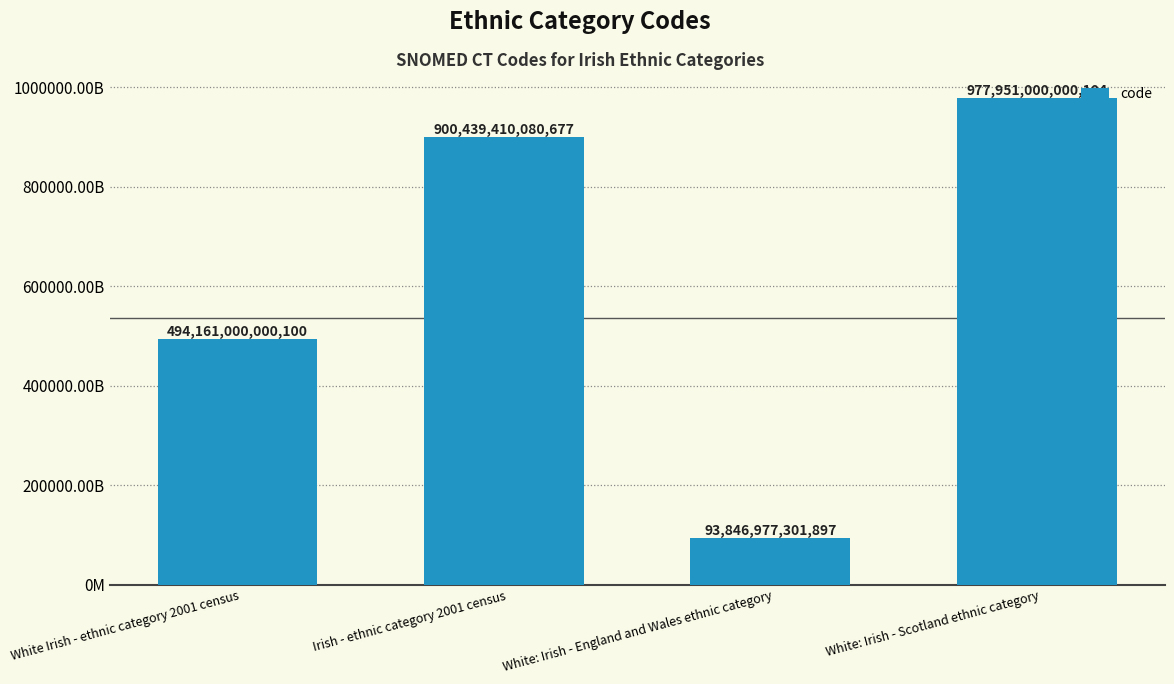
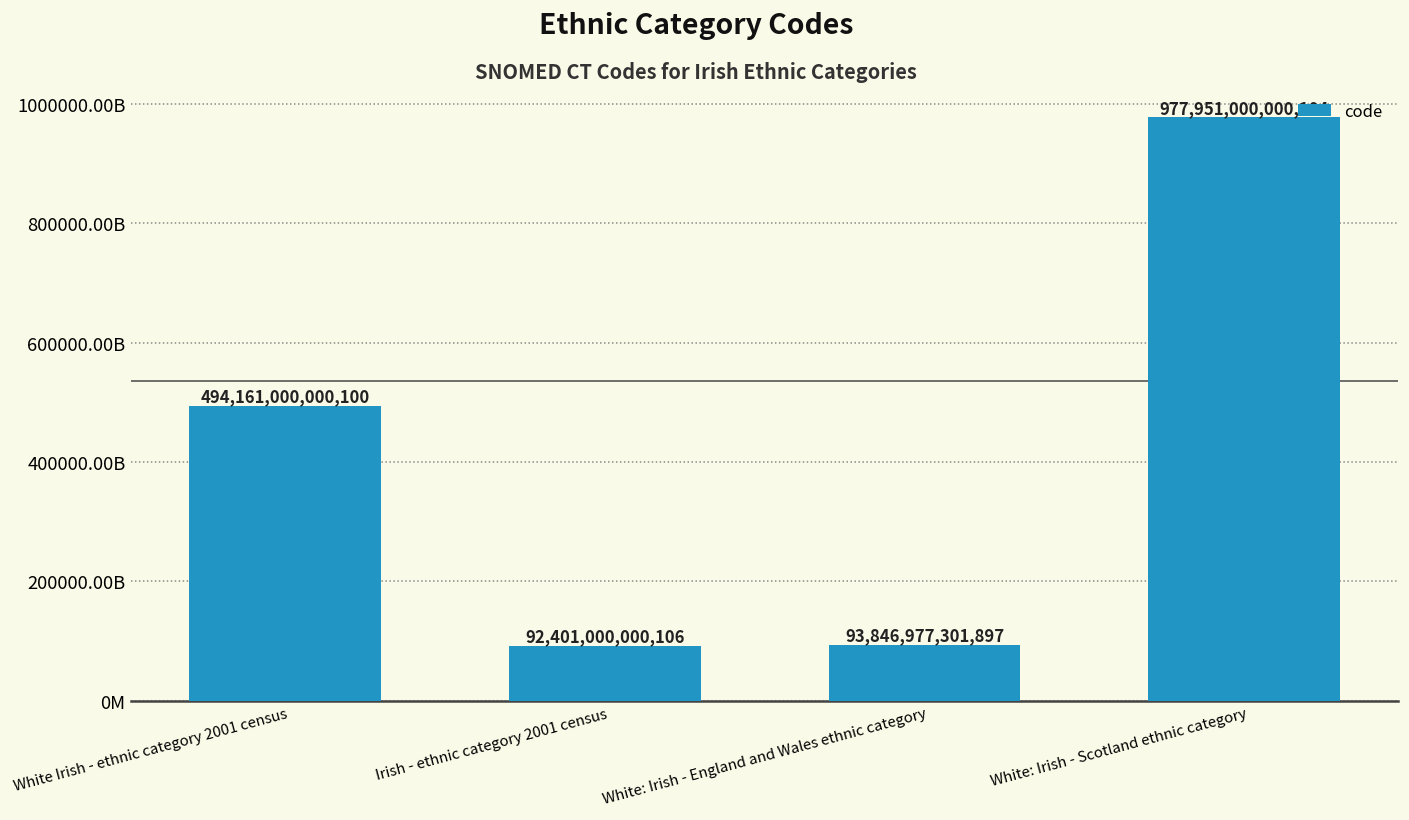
  {
    "White Irish - ethnic category 2001 census": "494,161,000,000,100",
-   "Irish - ethnic category 2001 census": "900,439,410,080,677",
+   "Irish - ethnic category 2001 census": "92,401,000,000,106",
    "White: Irish - England and Wales ethnic category": "93,846,977,301,897",
    "White: Irish - Scotland ethnic category": "977,951,000,000,104"
  }
